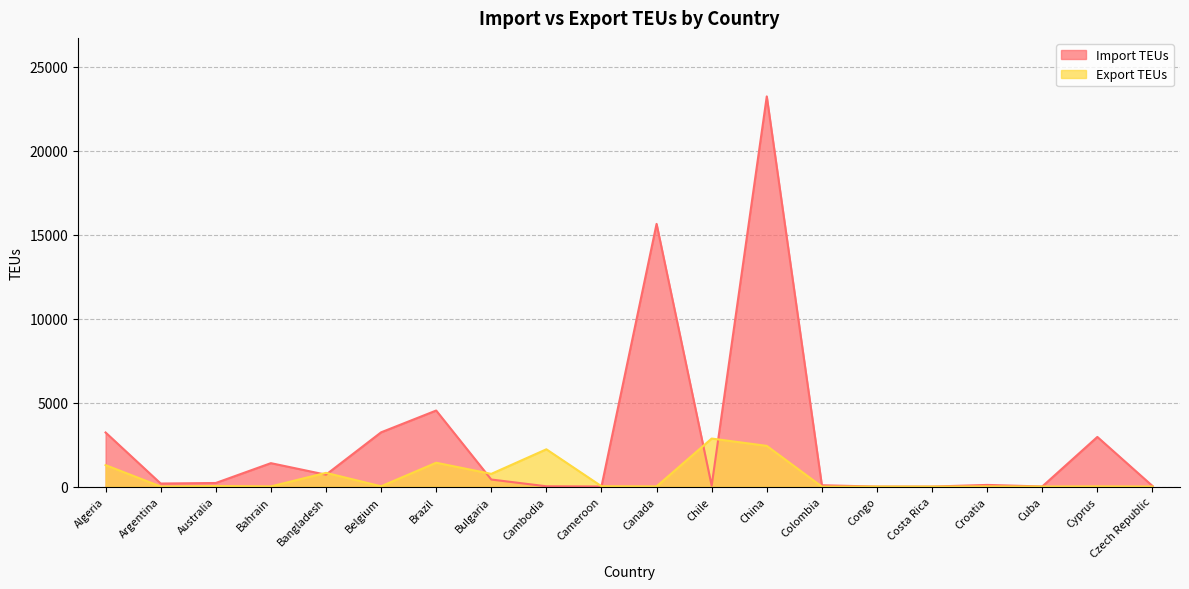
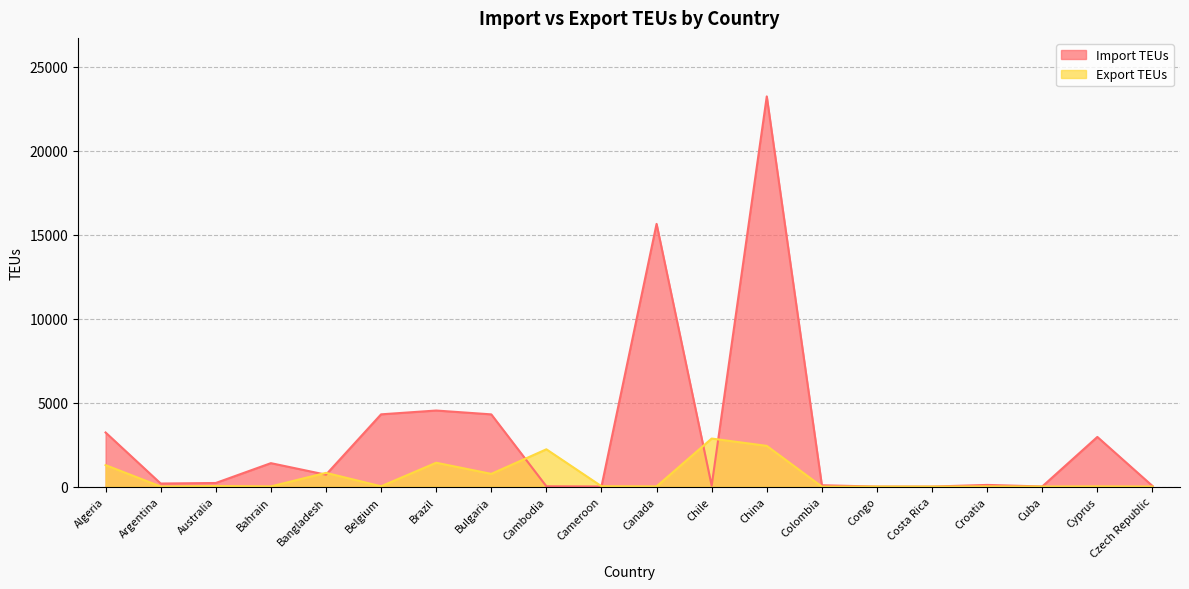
  {
    "Import TEUs": {
      "Algeria": 3200,
      "Argentina": 200,
      "Australia": 200,
      "Bahrain": 1400,
-     "Belgium": 3200,
+     "Belgium": 4300,
      "Brazil": 4500,
-     "Bulgaria": 400,
+     "Bulgaria": 4300,
      "Cambodia": 0,
      "Canada": 15600,
      "Chile": 100,
      "China": 23200,
      "Cyprus": 3000
    },
    "Export TEUs": {
      "Algeria": 1300,
      "Argentina": 0,
      "Australia": 0,
      "Bahrain": 0,
      "Belgium": 0,
      "Brazil": 1400,
      "Bulgaria": 800,
      "Cambodia": 2200,
      "Canada": 0,
      "Chile": 2900,
      "China": 2400,
      "Cyprus": 0
    }
  }
